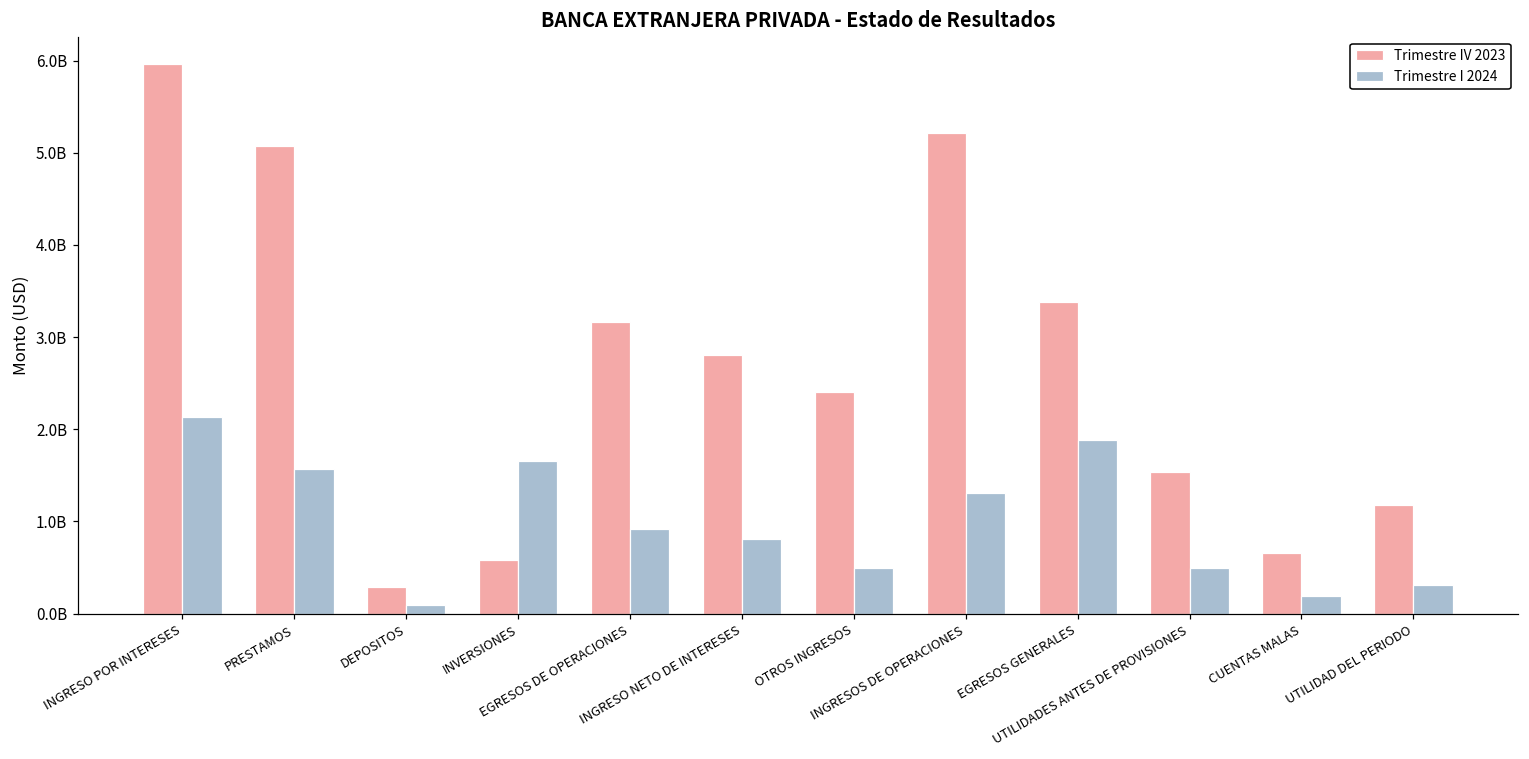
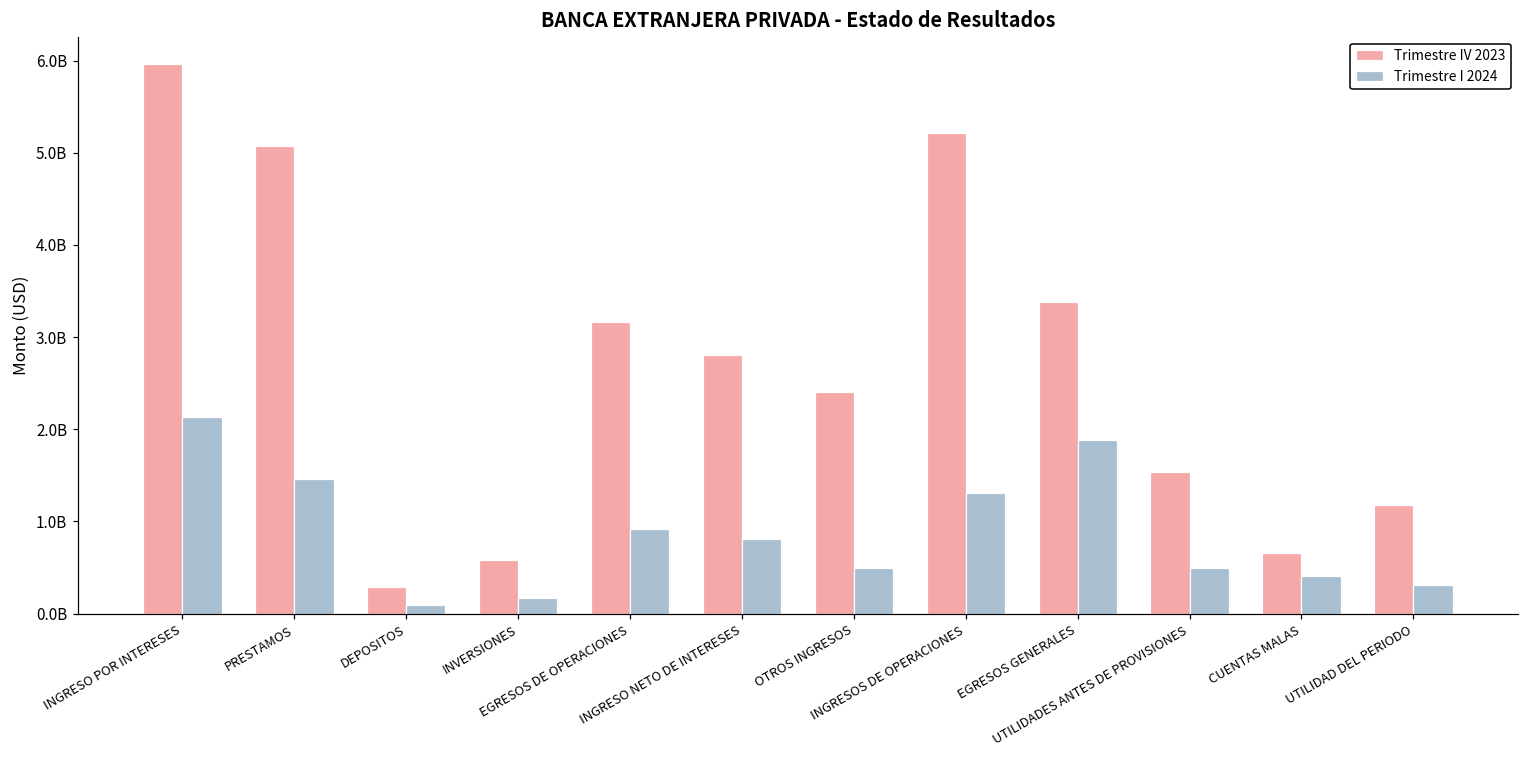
  {
    "Trimestre IV 2023": {
      "INGRESO POR INTERESES": 6000000000,
      "PRESTAMOS": 5100000000,
      "DEPOSITOS": 300000000,
      "INVERSIONES": 600000000,
      "EGRESOS DE OPERACIONES": 3200000000,
      "INGRESO NETO DE INTERESES": 2800000000,
      "OTROS INGRESOS": 2400000000,
      "INGRESOS DE OPERACIONES": 5200000000,
      "EGRESOS GENERALES": 3400000000,
      "UTILIDADES ANTES DE PROVISIONES": 1500000000,
      "CUENTAS MALAS": 700000000,
      "UTILIDAD DEL PERIODO": 1200000000
    },
    "Trimestre I 2024": {
      "INGRESO POR INTERESES": 2100000000,
-     "PRESTAMOS": 1600000000,
+     "PRESTAMOS": 1500000000,
      "DEPOSITOS": 100000000,
-     "INVERSIONES": 1700000000,
+     "INVERSIONES": 200000000,
      "EGRESOS DE OPERACIONES": 900000000,
      "INGRESO NETO DE INTERESES": 800000000,
      "OTROS INGRESOS": 500000000,
      "INGRESOS DE OPERACIONES": 1300000000,
      "EGRESOS GENERALES": 1900000000,
      "UTILIDADES ANTES DE PROVISIONES": 500000000,
-     "CUENTAS MALAS": 200000000,
+     "CUENTAS MALAS": 400000000,
      "UTILIDAD DEL PERIODO": 300000000
    }
  }
